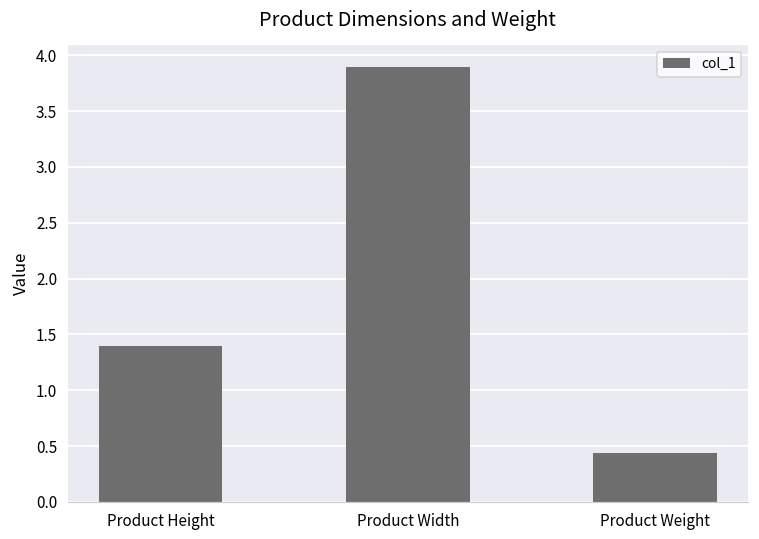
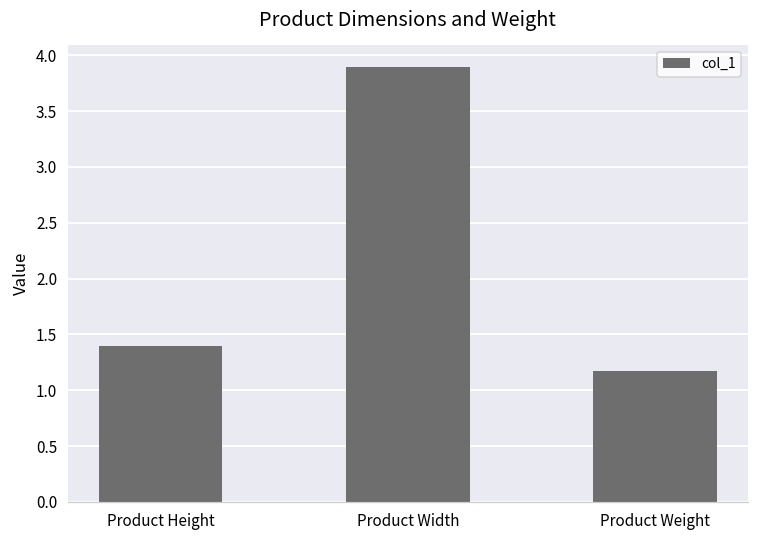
  {
    "Product Height": 1.40,
    "Product Width": 3.90,
-   "Product Weight": 0.44
+   "Product Weight": 1.17
  }
